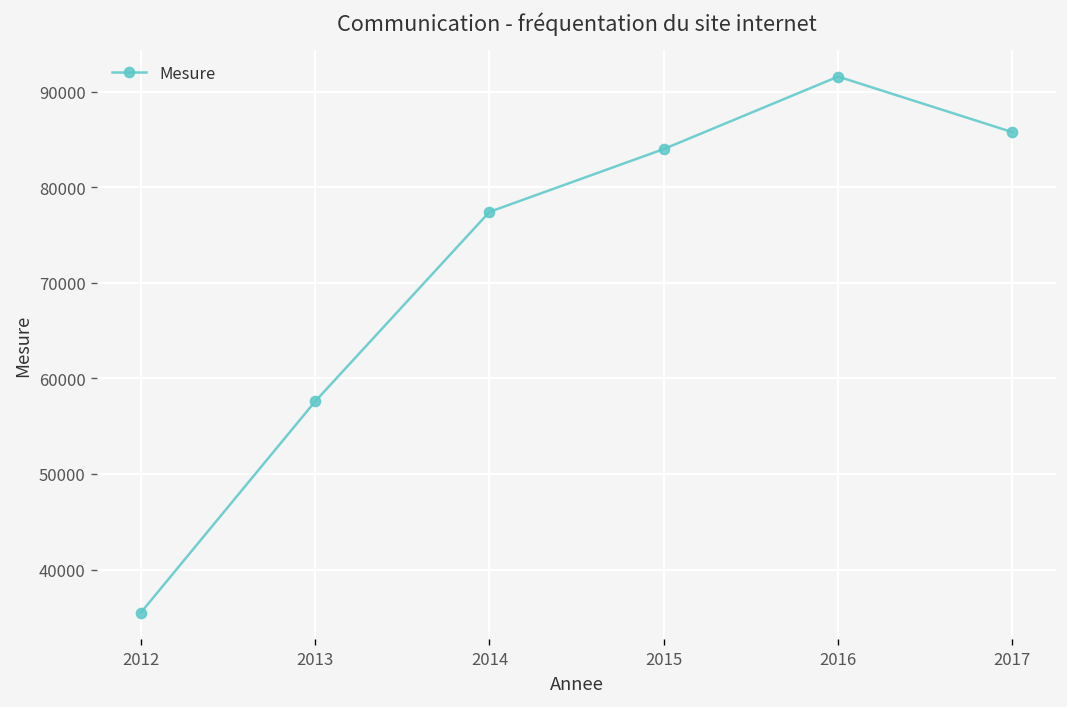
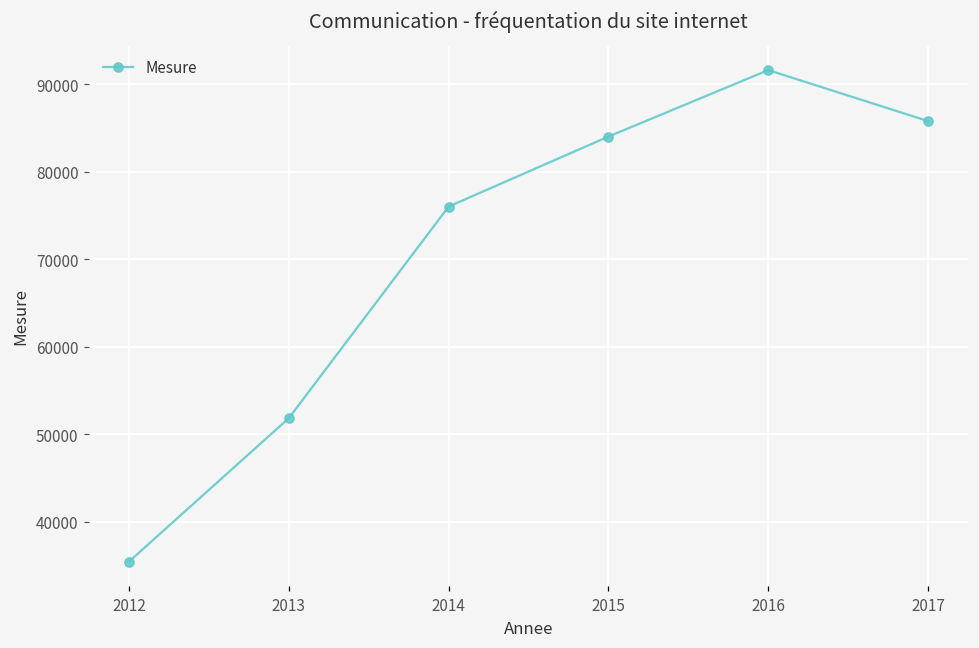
  {
    "2012": 35000,
-   "2013": 58000,
-   "2014": 77000,
+   "2013": 52000,
+   "2014": 76000,
    "2015": 84000,
    "2016": 92000,
    "2017": 86000
  }
